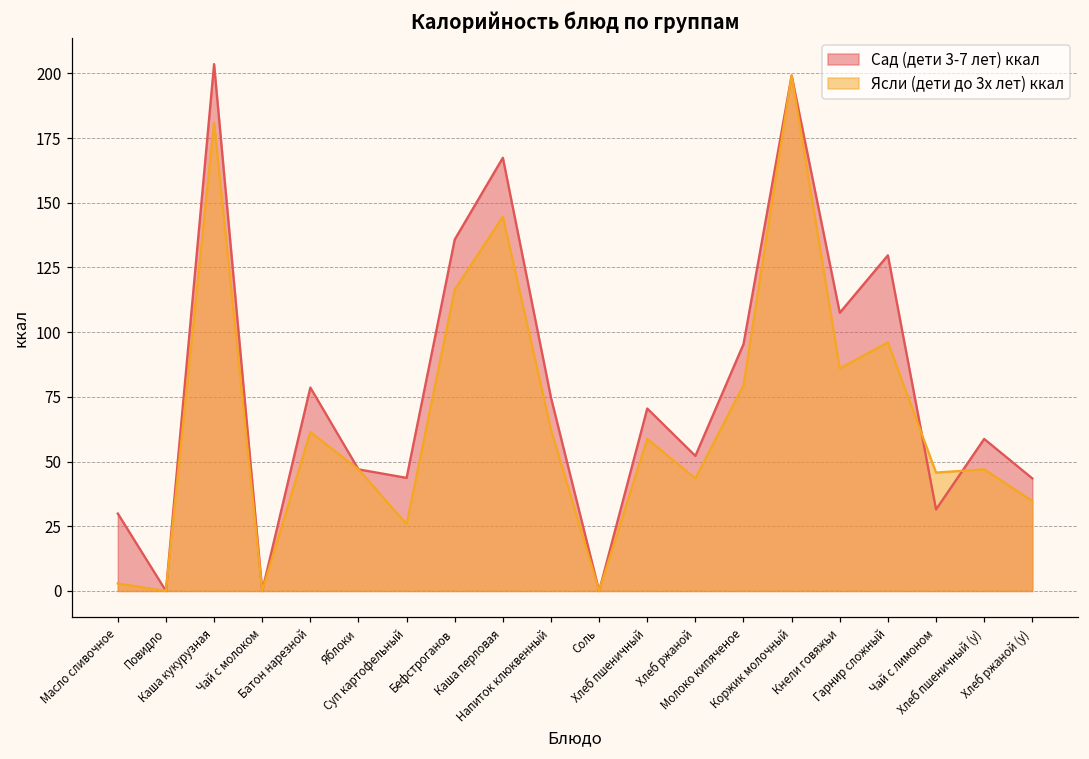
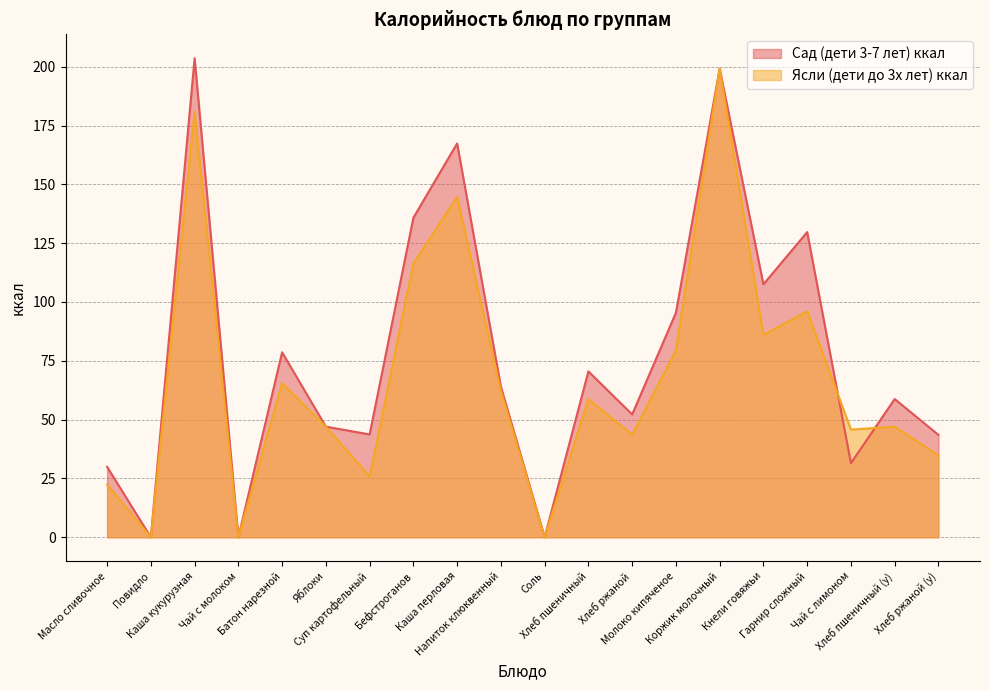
  {
    "Сад (дети 3-7 лет) ккал": {
      "Масло сливочное": 30,
      "Каша кукурузная": 204,
      "Батон нарезной": 79,
      "Суп картофельный": 44,
      "Бефстроганов": 136,
      "Каша перловая": 167,
-     "Напиток клюквенный": 75,
+     "Напиток клюквенный": 64,
      "Хлеб пшеничный": 71,
      "Хлеб ржаной": 52,
      "Молоко кипяченое": 95,
      "Кнели говяжьи": 108,
      "Гарнир сложный": 130,
      "Чай с лимоном": 32,
      "Хлеб пшеничный (у)": 59,
      "Хлеб ржаной (у)": 44
    },
    "Ясли (дети до 3х лет) ккал": {
-     "Масло сливочное": 3,
+     "Масло сливочное": 22,
      "Каша кукурузная": 181,
-     "Батон нарезной": 61,
+     "Батон нарезной": 66,
      "Суп картофельный": 26,
      "Бефстроганов": 116,
      "Каша перловая": 145,
      "Напиток клюквенный": 62,
      "Хлеб пшеничный": 59,
      "Хлеб ржаной": 44,
      "Молоко кипяченое": 80,
      "Кнели говяжьи": 86,
      "Гарнир сложный": 96,
      "Чай с лимоном": 46,
      "Хлеб пшеничный (у)": 47,
      "Хлеб ржаной (у)": 35
    }
  }
